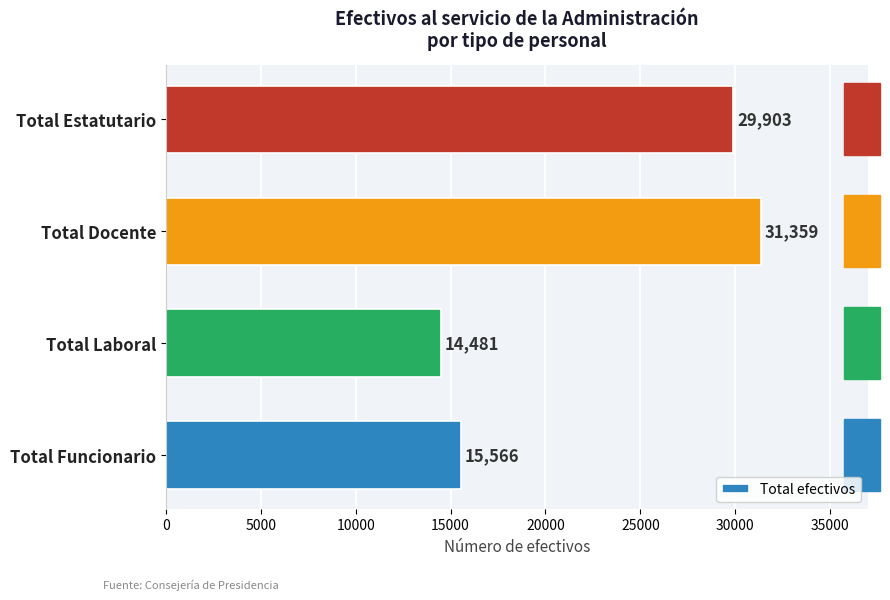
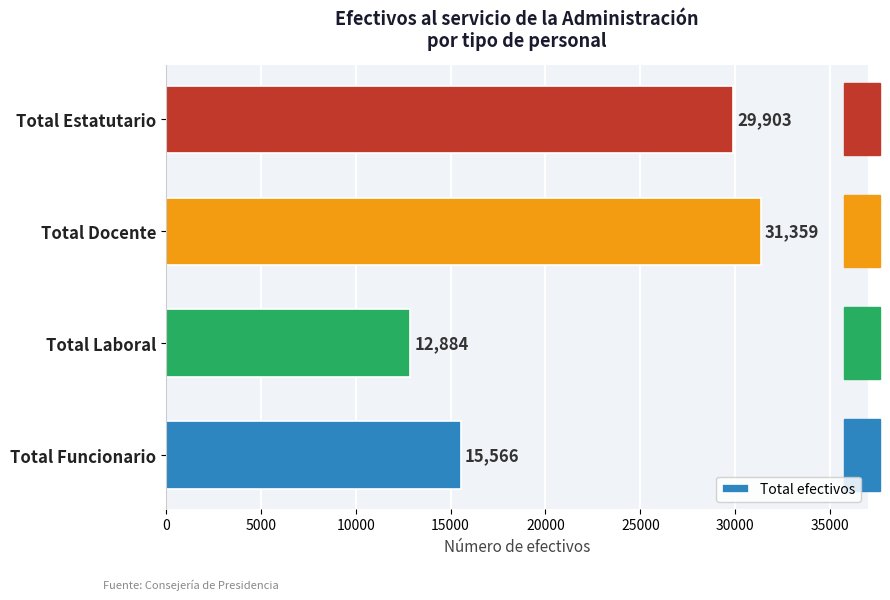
  {
    "Total Estatutario": "29,903",
    "Total Docente": "31,359",
-   "Total Laboral": "14,481",
+   "Total Laboral": "12,884",
    "Total Funcionario": "15,566"
  }
